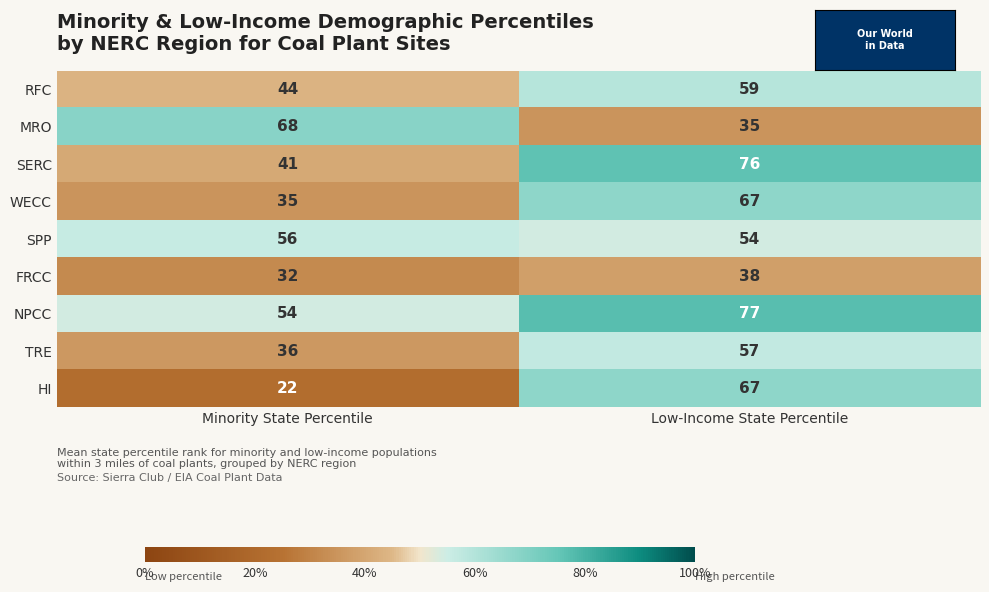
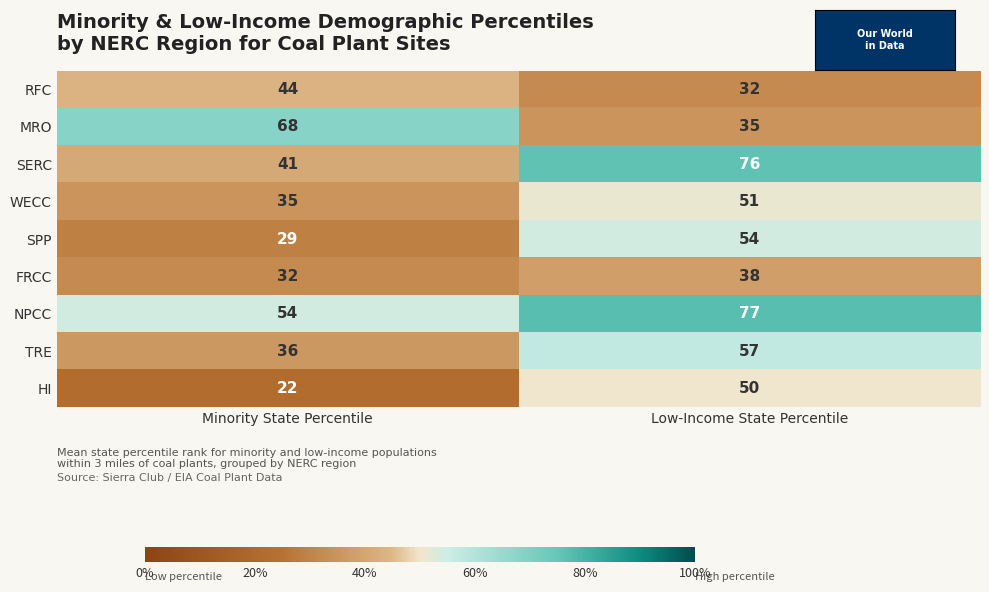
  {
    "RFC": {
      "Minority State Percentile": 44,
-     "Low-Income State Percentile": 59
+     "Low-Income State Percentile": 32
    },
    "MRO": {
      "Minority State Percentile": 68,
      "Low-Income State Percentile": 35
    },
    "SERC": {
      "Minority State Percentile": 41,
      "Low-Income State Percentile": 76
    },
    "WECC": {
      "Minority State Percentile": 35,
-     "Low-Income State Percentile": 67
+     "Low-Income State Percentile": 51
    },
    "SPP": {
-     "Minority State Percentile": 56,
+     "Minority State Percentile": 29,
      "Low-Income State Percentile": 54
    },
    "FRCC": {
      "Minority State Percentile": 32,
      "Low-Income State Percentile": 38
    },
    "NPCC": {
      "Minority State Percentile": 54,
      "Low-Income State Percentile": 77
    },
    "TRE": {
      "Minority State Percentile": 36,
      "Low-Income State Percentile": 57
    },
    "HI": {
      "Minority State Percentile": 22,
-     "Low-Income State Percentile": 67
+     "Low-Income State Percentile": 50
    }
  }
